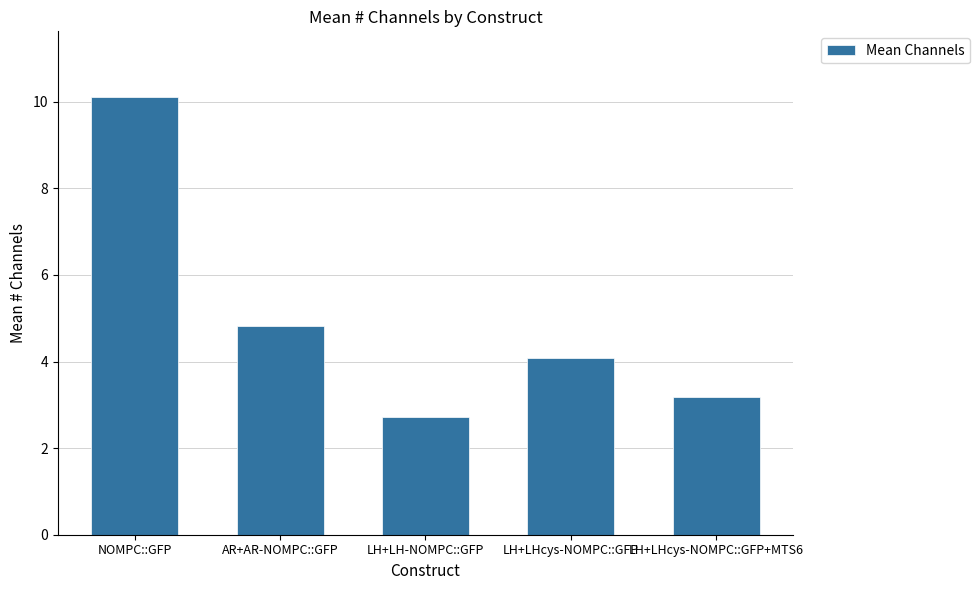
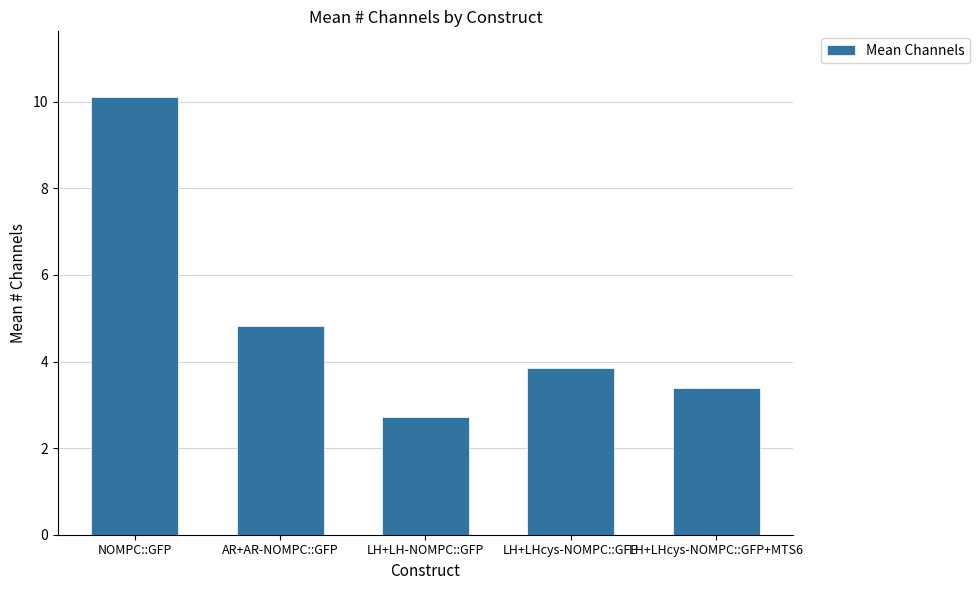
  {
    "NOMPC::GFP": 10.1,
    "AR+AR-NOMPC::GFP": 4.8,
    "LH+LH-NOMPC::GFP": 2.7,
-   "LH+LHcys-NOMPC::GFP": 4.1,
-   "LH+LHcys-NOMPC::GFP+MTS6": 3.2
+   "LH+LHcys-NOMPC::GFP": 3.9,
+   "LH+LHcys-NOMPC::GFP+MTS6": 3.4
  }
